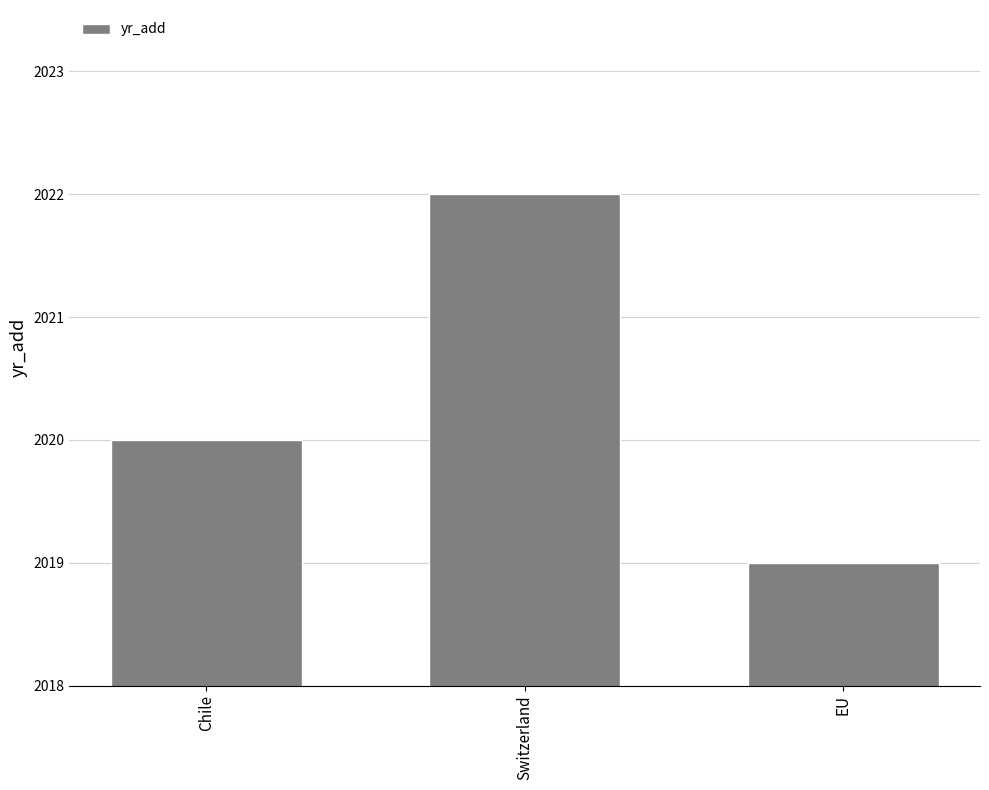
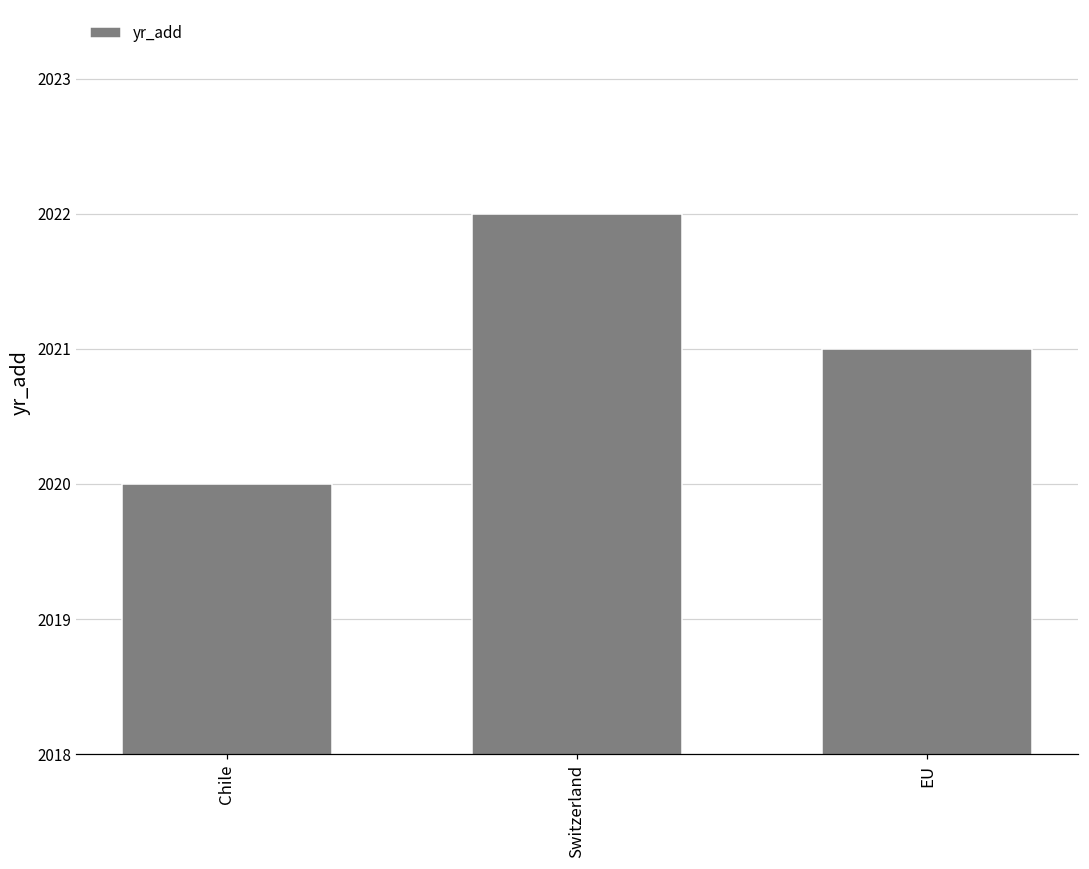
  {
    "Chile": 2020,
    "Switzerland": 2022,
-   "EU": 2019
+   "EU": 2021
  }
